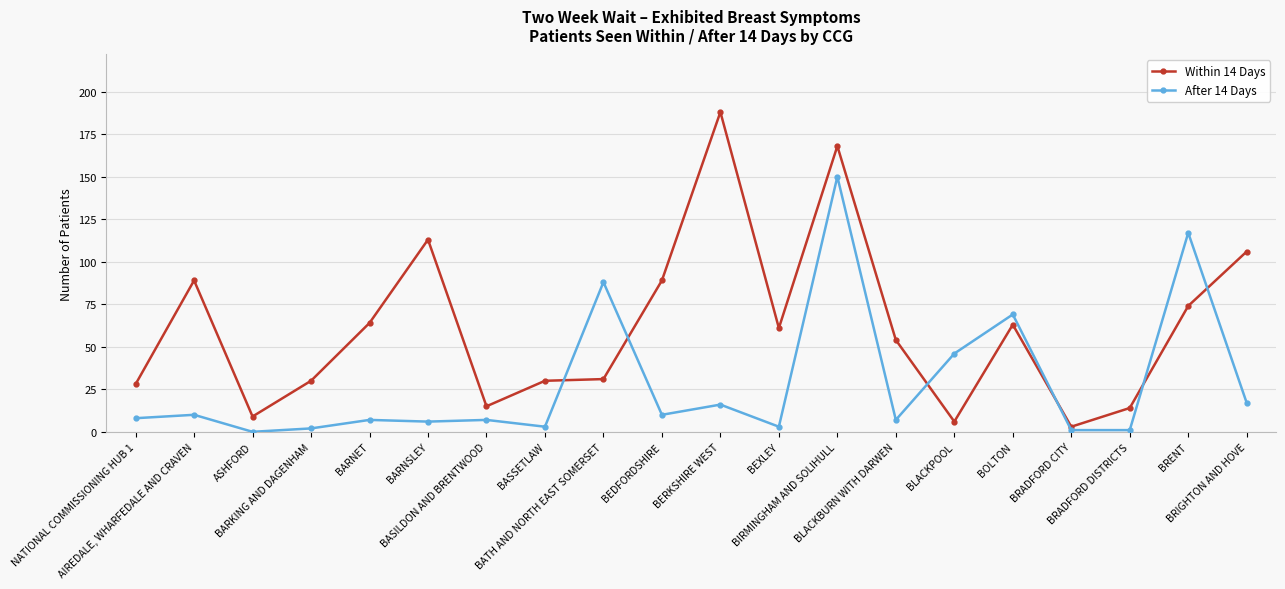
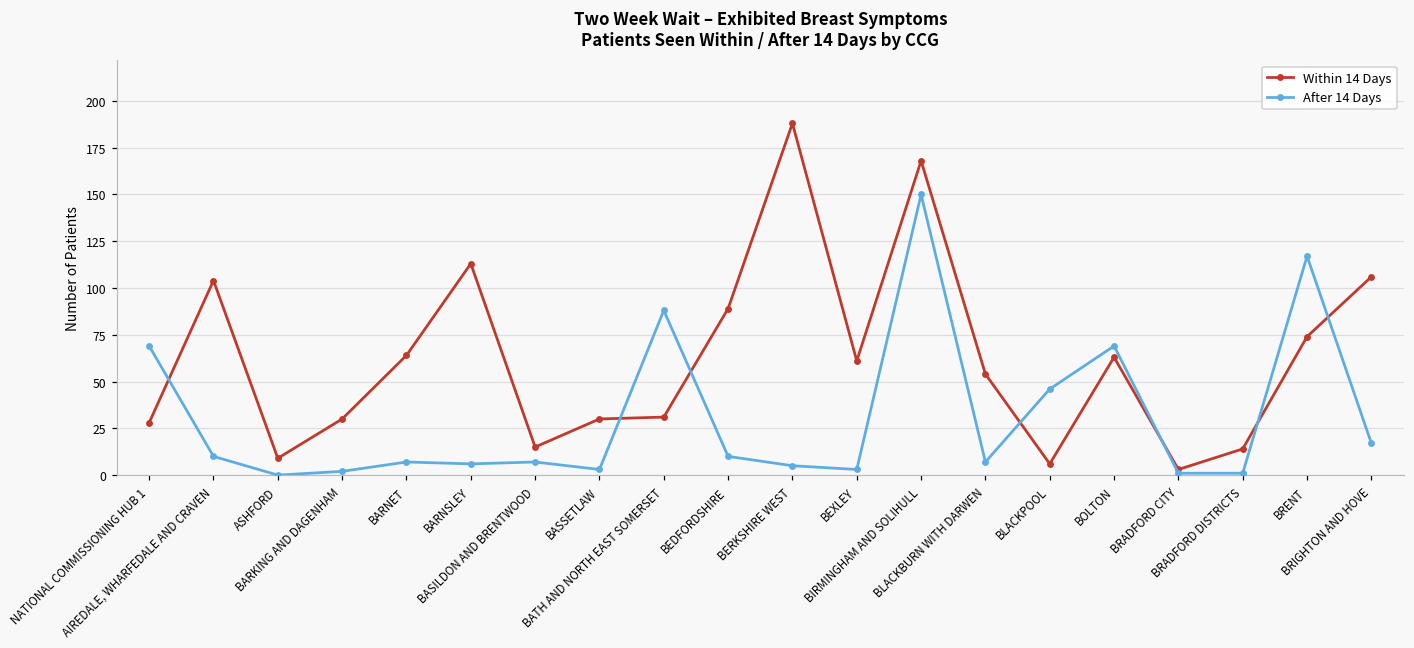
  {
    "Within 14 Days": {
      "NATIONAL COMMISSIONING HUB 1": 28,
-     "AIREDALE, WHARFEDALE AND CRAVEN": 89,
+     "AIREDALE, WHARFEDALE AND CRAVEN": 104,
      "ASHFORD": 9,
      "BARKING AND DAGENHAM": 30,
      "BARNET": 64,
      "BARNSLEY": 113,
      "BASILDON AND BRENTWOOD": 15,
      "BASSETLAW": 30,
      "BATH AND NORTH EAST SOMERSET": 31,
      "BEDFORDSHIRE": 89,
      "BERKSHIRE WEST": 188,
      "BEXLEY": 61,
      "BIRMINGHAM AND SOLIHULL": 168,
      "BLACKBURN WITH DARWEN": 54,
      "BLACKPOOL": 6,
      "BOLTON": 63,
      "BRADFORD CITY": 3,
      "BRADFORD DISTRICTS": 14,
      "BRENT": 74,
      "BRIGHTON AND HOVE": 106
    },
    "After 14 Days": {
-     "NATIONAL COMMISSIONING HUB 1": 8,
+     "NATIONAL COMMISSIONING HUB 1": 69,
      "AIREDALE, WHARFEDALE AND CRAVEN": 10,
      "ASHFORD": 0,
      "BARKING AND DAGENHAM": 2,
      "BARNET": 7,
      "BARNSLEY": 6,
      "BASILDON AND BRENTWOOD": 7,
      "BASSETLAW": 3,
      "BATH AND NORTH EAST SOMERSET": 88,
      "BEDFORDSHIRE": 10,
-     "BERKSHIRE WEST": 16,
+     "BERKSHIRE WEST": 5,
      "BEXLEY": 3,
      "BIRMINGHAM AND SOLIHULL": 150,
      "BLACKBURN WITH DARWEN": 7,
      "BLACKPOOL": 46,
      "BOLTON": 69,
      "BRADFORD CITY": 1,
      "BRADFORD DISTRICTS": 1,
      "BRENT": 117,
      "BRIGHTON AND HOVE": 17
    }
  }
